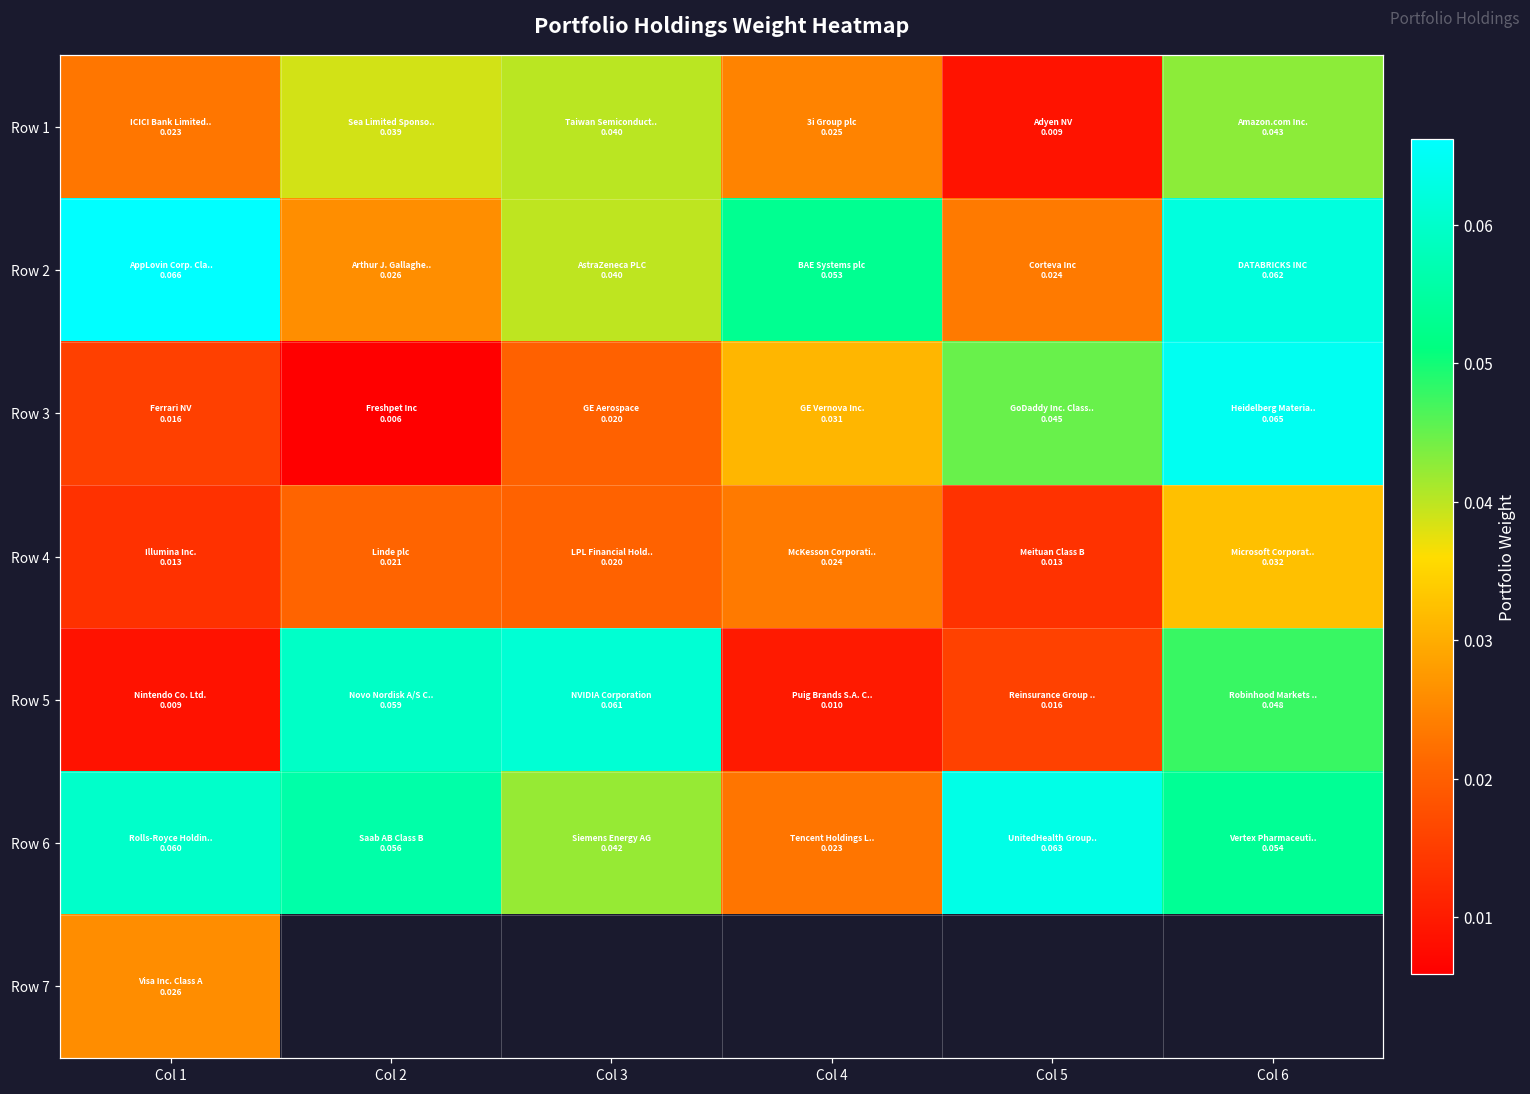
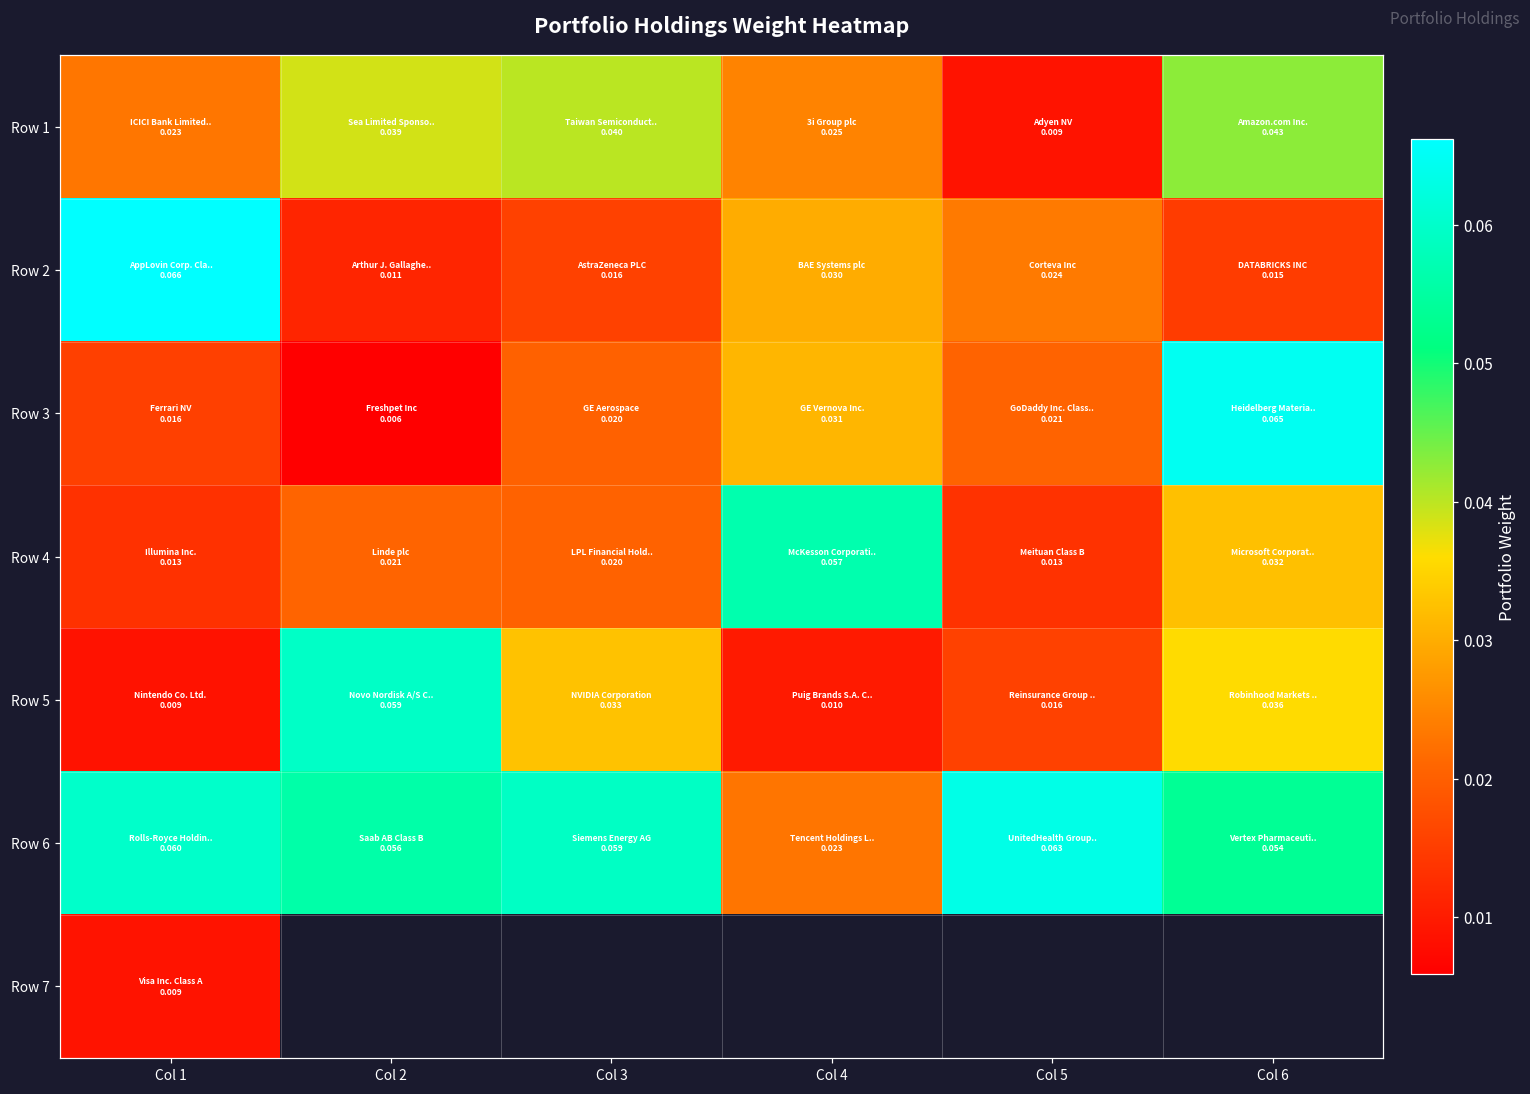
  {
    "Row 1": {
      "Col 1": 0.023,
      "Col 2": 0.039,
      "Col 3": 0.040,
      "Col 5": 0.009,
      "Col 6": 0.043
    },
    "Row 2": {
      "Col 1": 0.066,
-     "Col 2": 0.026,
-     "Col 3": 0.040,
-     "Col 4": 0.053,
+     "Col 2": 0.011,
+     "Col 3": 0.016,
+     "Col 4": 0.030,
      "Col 5": 0.024,
-     "Col 6": 0.062
+     "Col 6": 0.015
    },
    "Row 3": {
      "Col 1": 0.016,
      "Col 2": 0.006,
      "Col 3": 0.020,
      "Col 4": 0.031,
-     "Col 5": 0.045,
+     "Col 5": 0.021,
      "Col 6": 0.065
    },
    "Row 4": {
      "Col 1": 0.013,
      "Col 2": 0.021,
      "Col 3": 0.020,
-     "Col 4": 0.024,
+     "Col 4": 0.057,
      "Col 5": 0.013,
      "Col 6": 0.032
    },
    "Row 5": {
      "Col 1": 0.009,
      "Col 2": 0.059,
-     "Col 3": 0.061,
+     "Col 3": 0.033,
      "Col 4": 0.010,
      "Col 5": 0.016,
-     "Col 6": 0.048
+     "Col 6": 0.036
    },
    "Row 6": {
      "Col 1": 0.060,
      "Col 2": 0.056,
-     "Col 3": 0.042,
+     "Col 3": 0.059,
      "Col 4": 0.023,
      "Col 5": 0.063,
      "Col 6": 0.054
    },
    "Row 7": {
-     "Col 1": 0.026
+     "Col 1": 0.009
    }
  }
